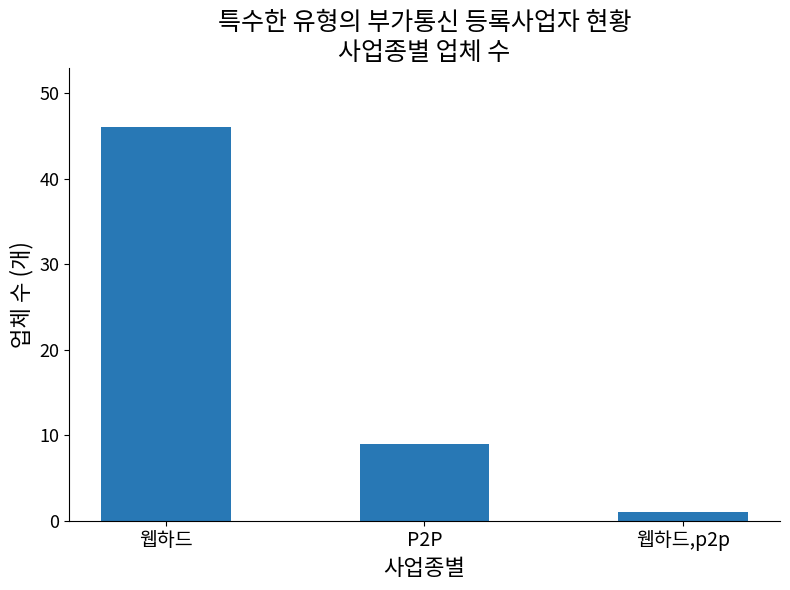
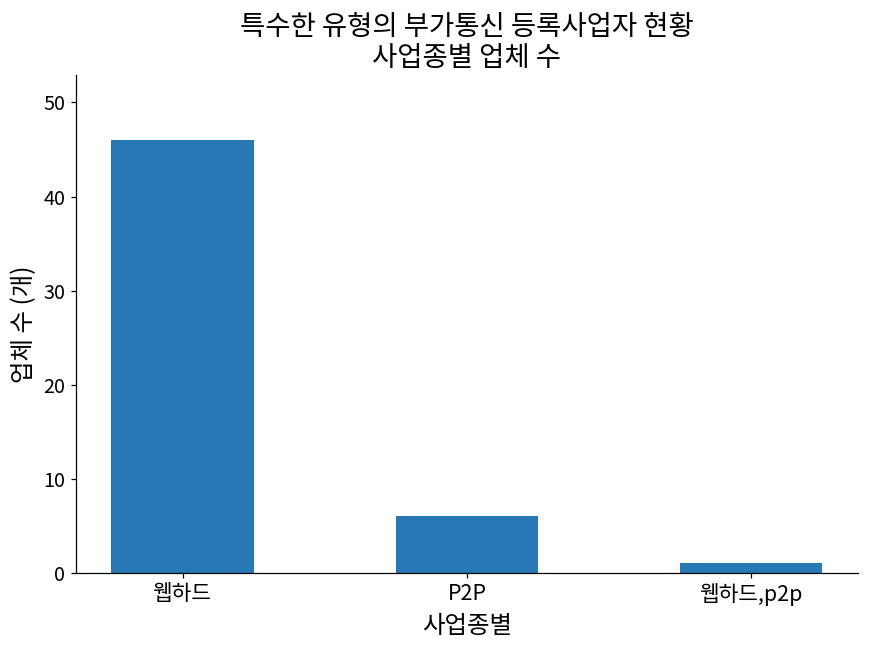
  {
    "웹하드": 46,
-   "P2P": 9,
+   "P2P": 6,
    "웹하드,p2p": 1
  }
